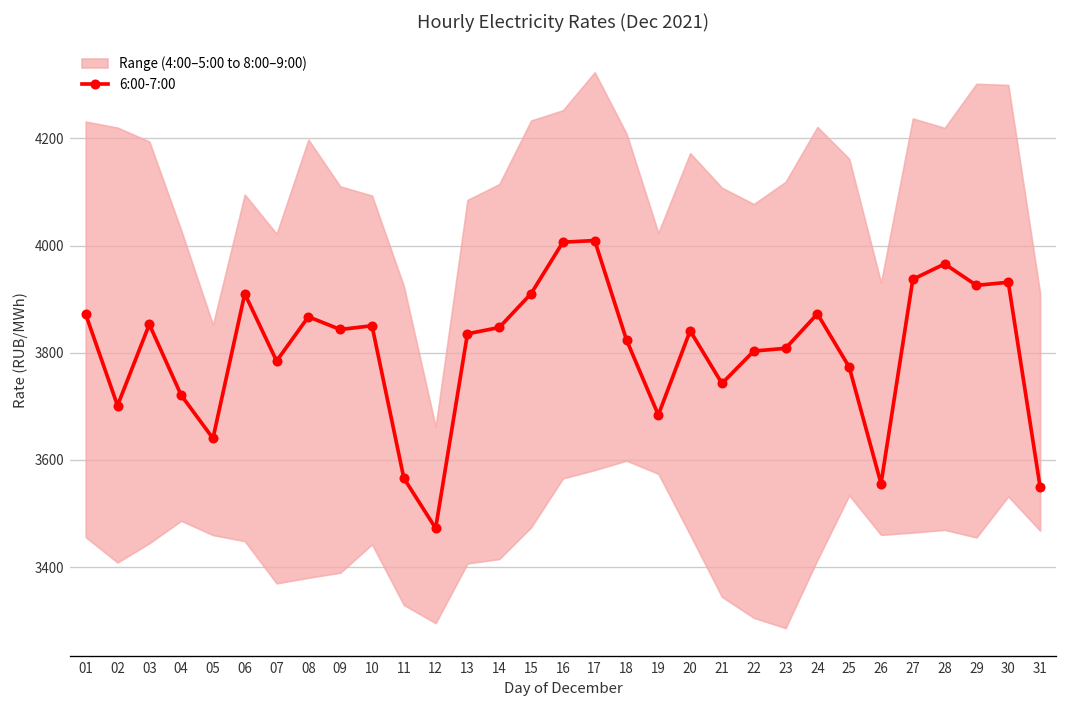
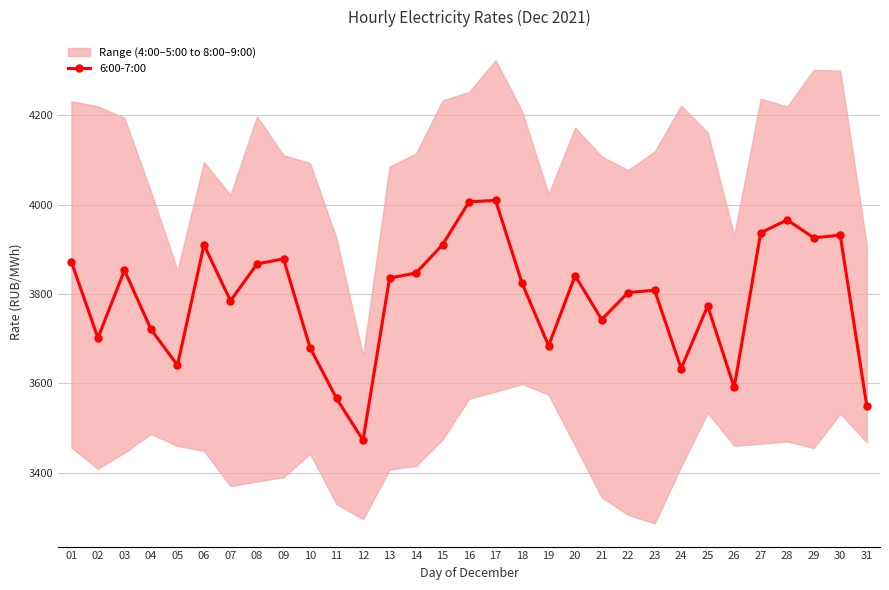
  {
    "6:00-7:00": {
      "01": 3870,
      "02": 3700,
      "03": 3850,
      "04": 3720,
      "05": 3640,
      "06": 3910,
      "07": 3780,
      "08": 3870,
-     "09": 3840,
-     "10": 3850,
+     "09": 3880,
+     "10": 3680,
      "11": 3570,
      "12": 3470,
      "13": 3840,
      "14": 3850,
      "15": 3910,
      "16": 4010,
      "17": 4010,
      "18": 3820,
      "19": 3680,
      "20": 3840,
      "21": 3740,
      "22": 3800,
      "23": 3810,
-     "24": 3870,
+     "24": 3630,
      "25": 3770,
-     "26": 3560,
+     "26": 3590,
      "27": 3940,
      "28": 3970,
      "29": 3930,
      "30": 3930,
      "31": 3550
    }
  }
